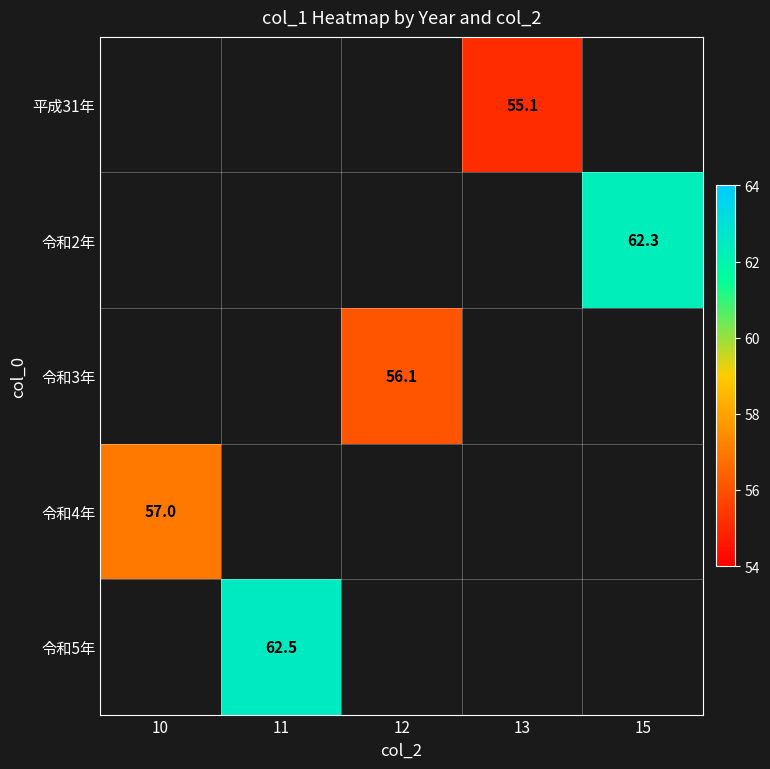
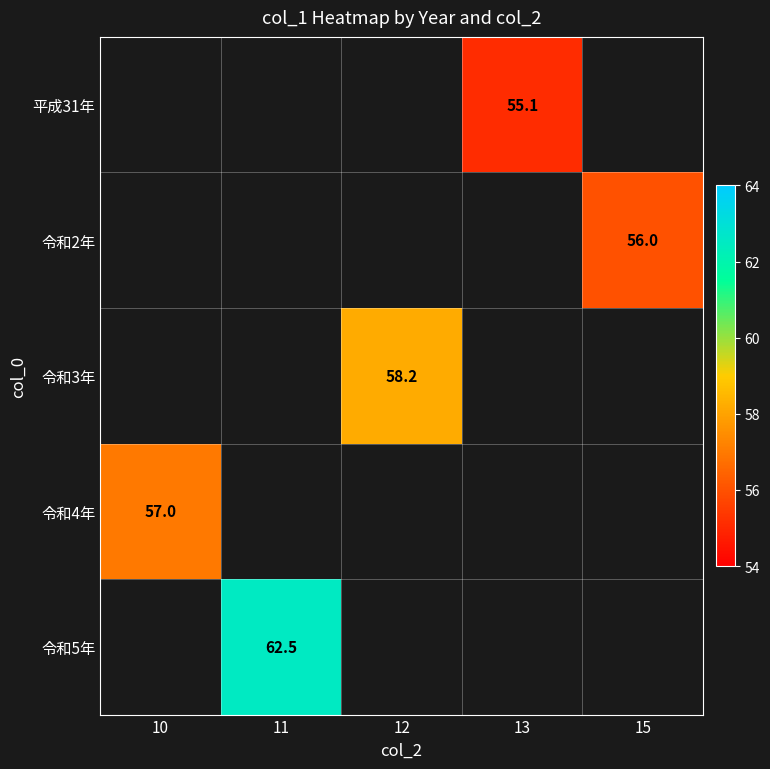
  {
    "平成31年": {
      "13": 55.1
    },
    "令和2年": {
-     "15": 62.3
+     "15": 56.0
    },
    "令和3年": {
-     "12": 56.1
+     "12": 58.2
    },
    "令和4年": {
      "10": 57.0
    },
    "令和5年": {
      "11": 62.5
    }
  }
